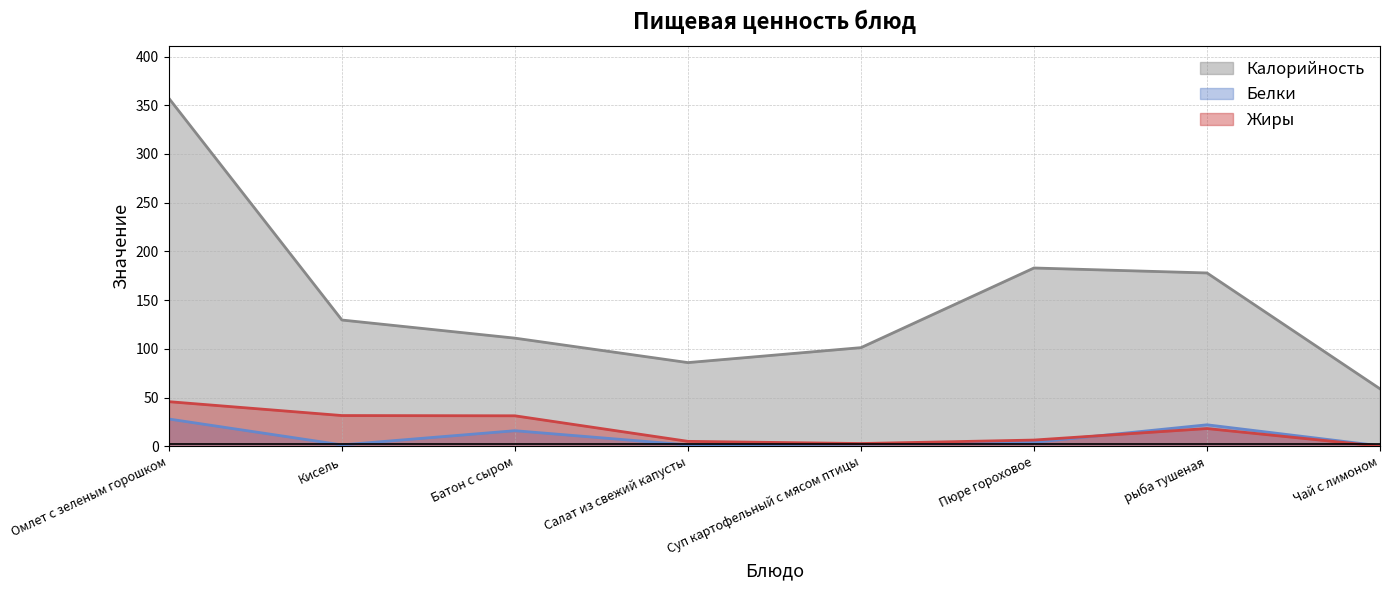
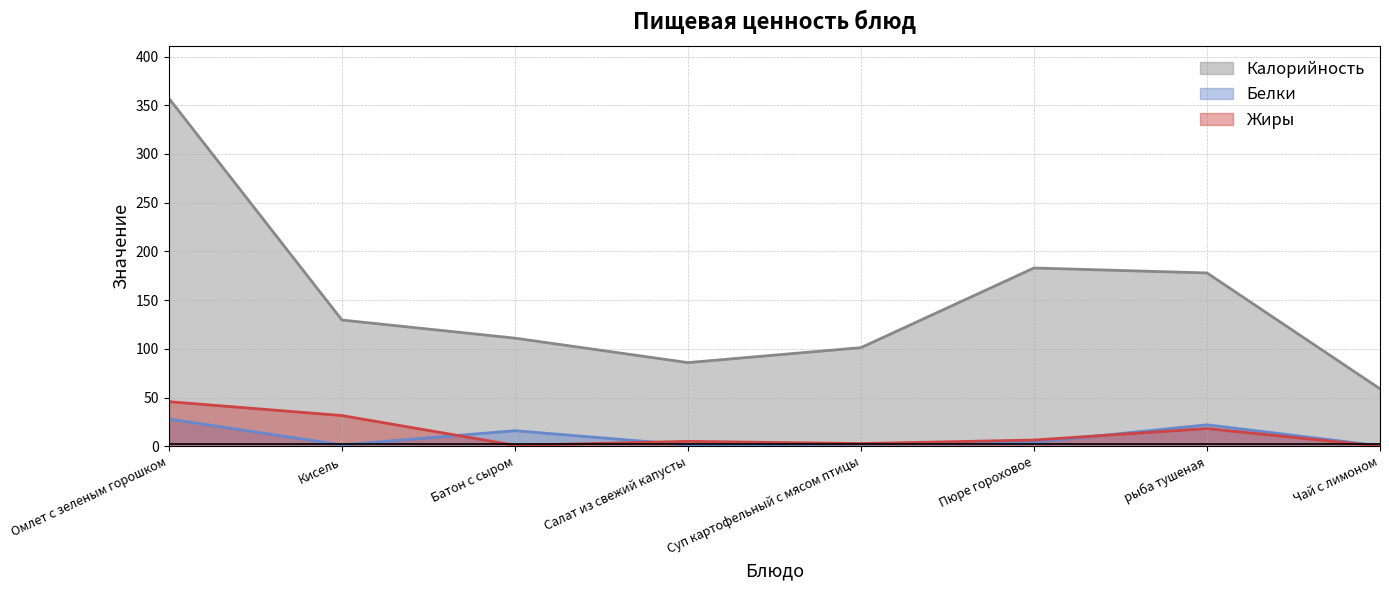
  {
    "Жиры": {
      "Омлет с зеленым горошком": 50,
      "Кисель": 30,
-     "Батон с сыром": 30,
+     "Батон с сыром": 0,
      "Салат из свежий капусты": 10,
      "рыба тушеная": 20
    }
  }
